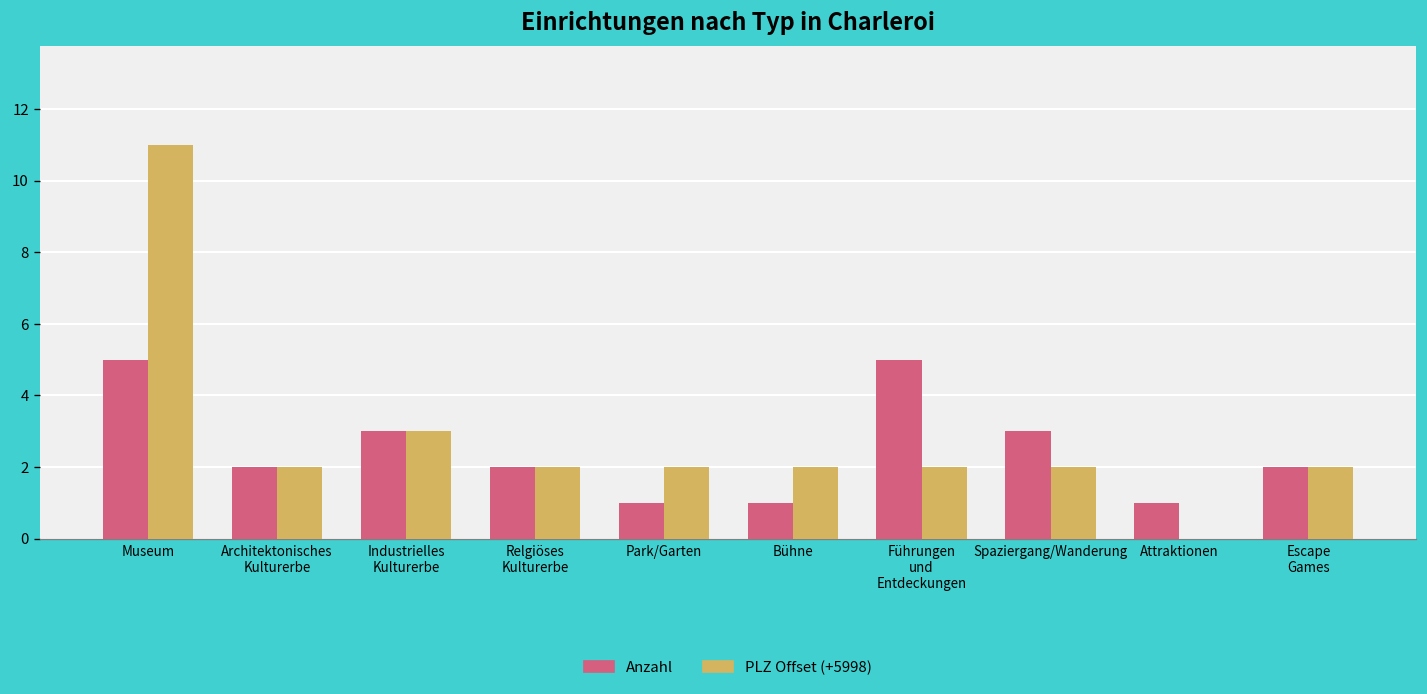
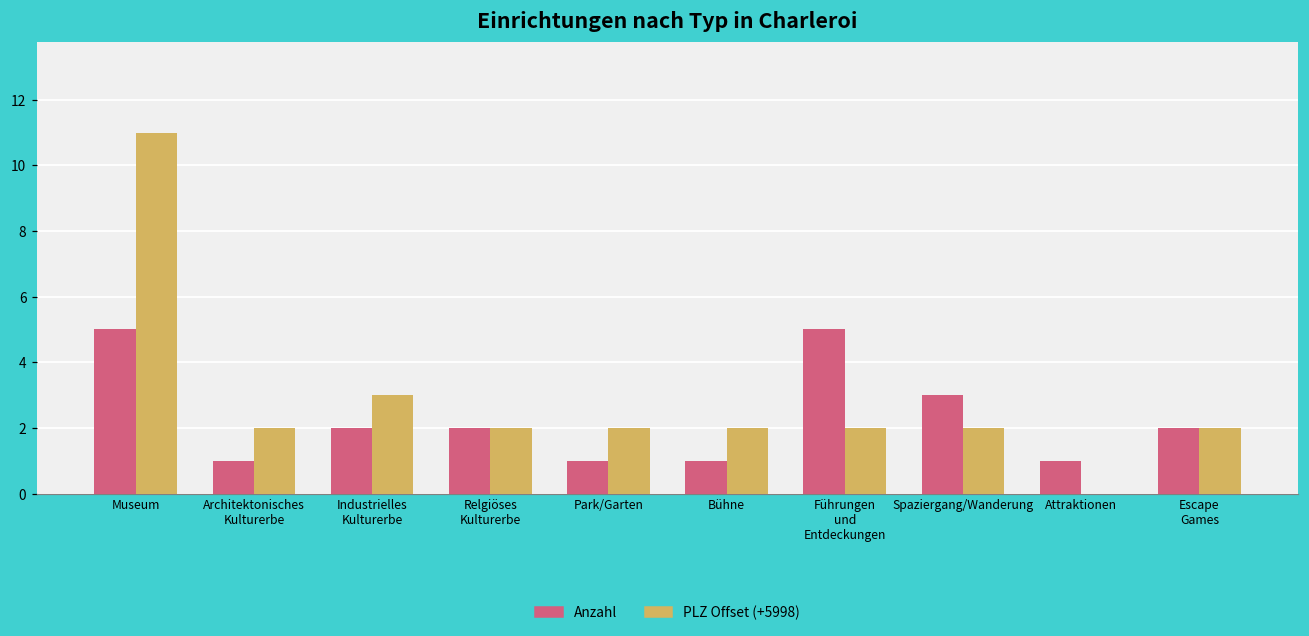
  {
    "Anzahl": {
      "Museum": 5,
-     "Architektonisches Kulturerbe": 2,
-     "Industrielles Kulturerbe": 3,
+     "Architektonisches Kulturerbe": 1,
+     "Industrielles Kulturerbe": 2,
      "Relgiöses Kulturerbe": 2,
      "Park/Garten": 1,
      "Bühne": 1,
      "Führungen und Entdeckungen": 5,
      "Spaziergang/Wanderung": 3,
      "Attraktionen": 1,
      "Escape Games": 2
    },
    "PLZ Offset (+5998)": {
      "Museum": 11,
      "Architektonisches Kulturerbe": 2,
      "Industrielles Kulturerbe": 3,
      "Relgiöses Kulturerbe": 2,
      "Park/Garten": 2,
      "Bühne": 2,
      "Führungen und Entdeckungen": 2,
      "Spaziergang/Wanderung": 2,
      "Attraktionen": 0,
      "Escape Games": 2
    }
  }
